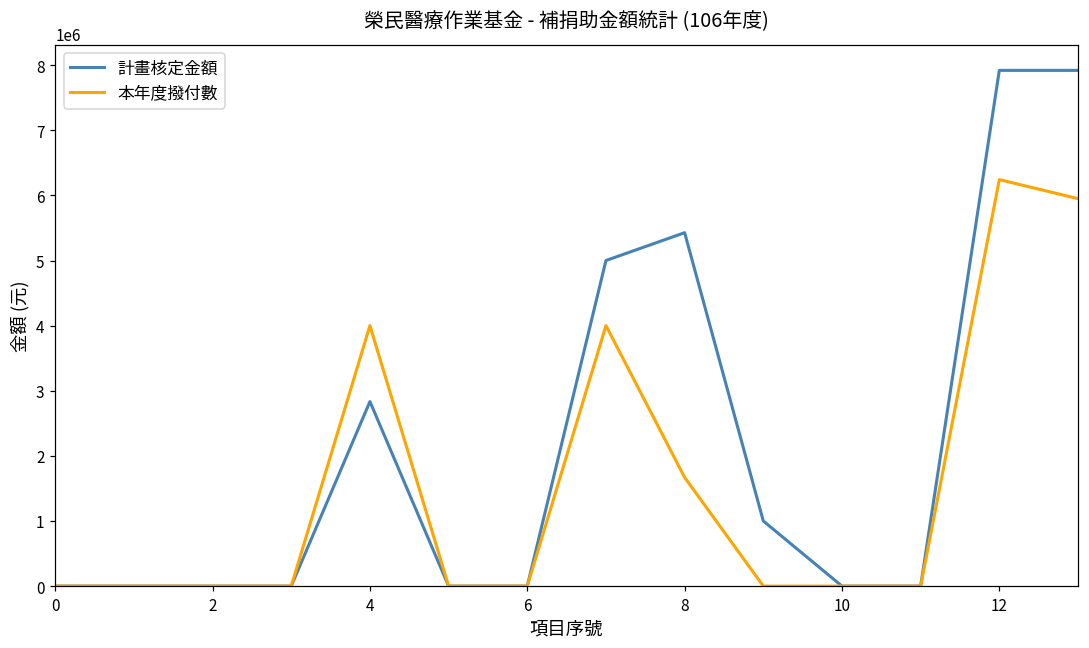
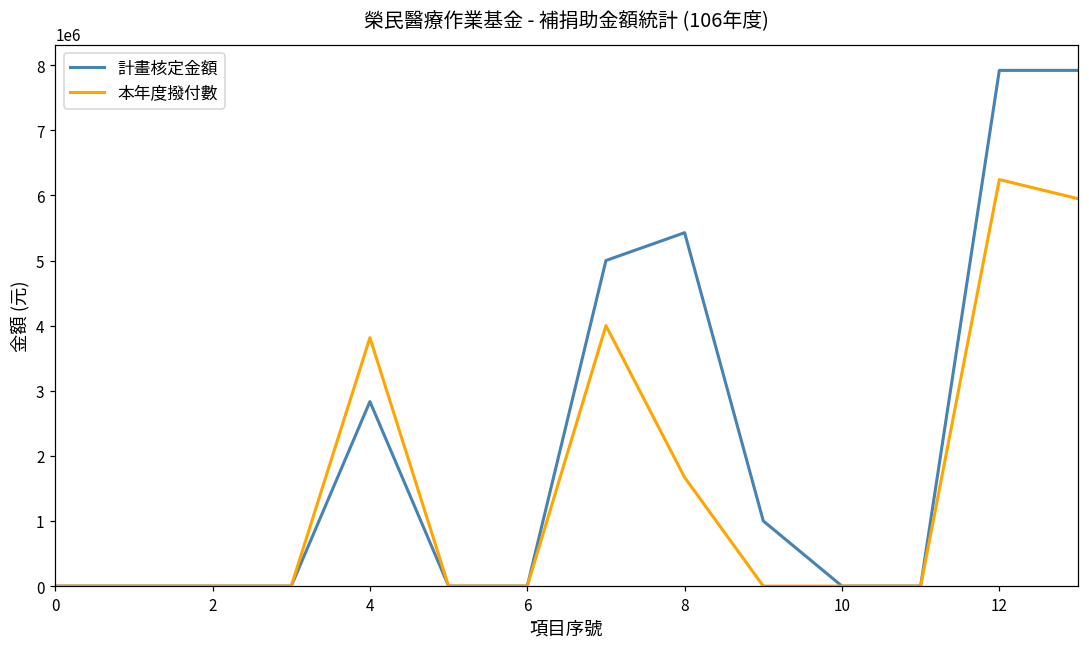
  {
    "計畫核定金額": {
      "4": 2800000,
      "8": 5400000,
      "12": 7900000
    },
    "本年度撥付數": {
-     "4": 4000000,
+     "4": 3800000,
      "8": 1700000,
      "12": 6200000
    }
  }
